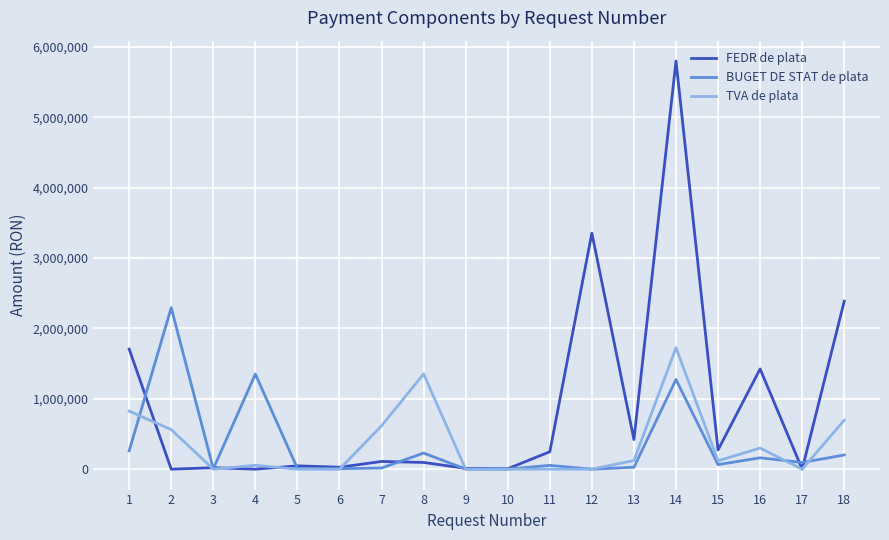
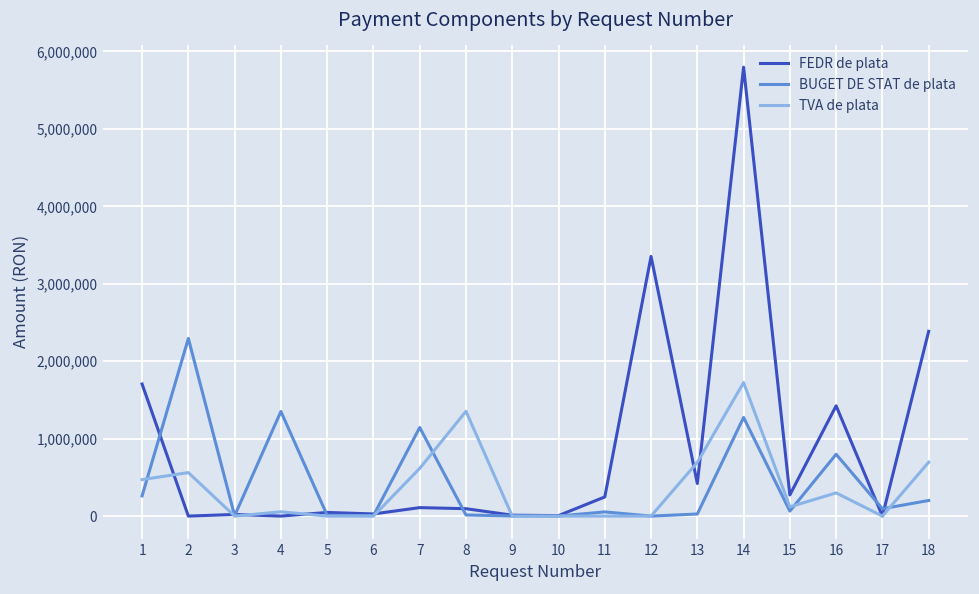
  {
    "FEDR de plata": {
      "1": "1,700,000",
      "2": "0",
      "4": "0",
      "5": "0",
      "7": "100,000",
      "8": "100,000",
      "11": "200,000",
      "12": "3,400,000",
      "13": "400,000",
      "14": "5,800,000",
      "15": "300,000",
      "16": "1,400,000",
      "18": "2,400,000"
    },
    "BUGET DE STAT de plata": {
      "1": "300,000",
      "2": "2,300,000",
      "4": "1,400,000",
-     "7": "0",
-     "8": "200,000",
+     "7": "1,100,000",
+     "8": "0",
      "11": "100,000",
      "13": "0",
      "14": "1,300,000",
      "15": "100,000",
-     "16": "200,000",
+     "16": "800,000",
      "17": "100,000",
      "18": "200,000"
    },
    "TVA de plata": {
-     "1": "800,000",
+     "1": "500,000",
      "2": "600,000",
      "4": "100,000",
      "7": "600,000",
      "8": "1,400,000",
      "11": "0",
-     "13": "100,000",
+     "13": "700,000",
      "14": "1,700,000",
      "15": "100,000",
      "16": "300,000",
      "18": "700,000"
    }
  }
